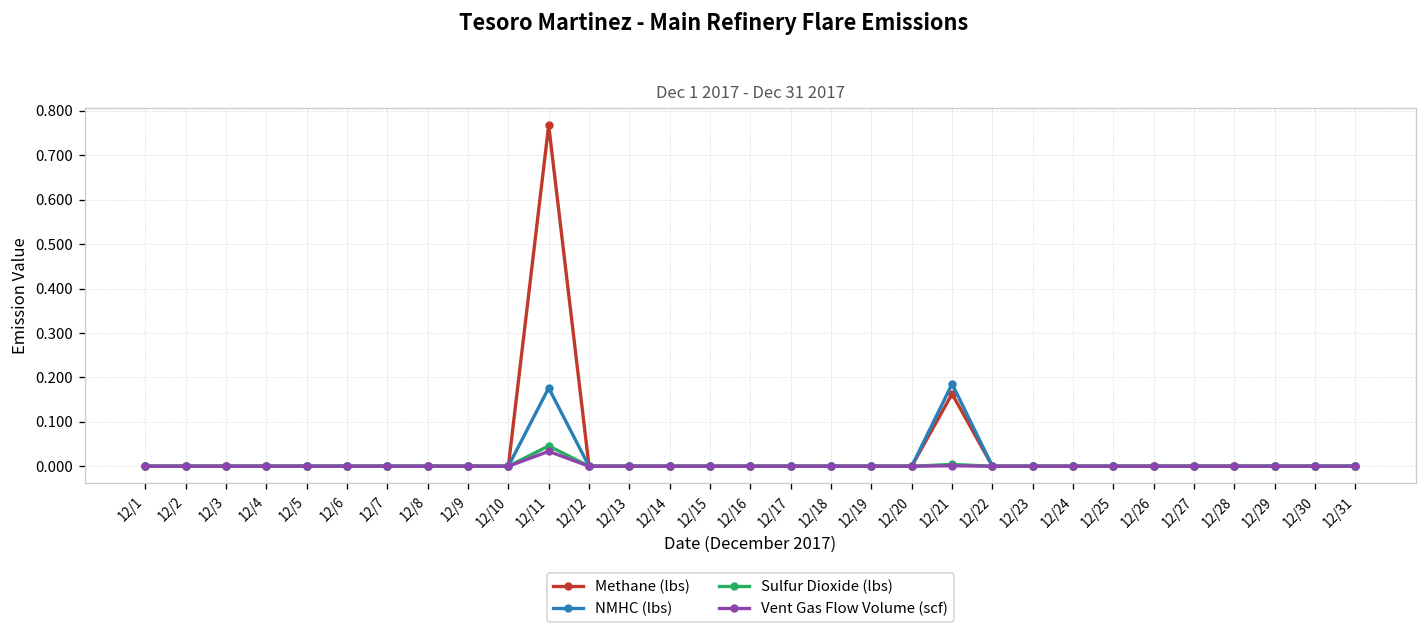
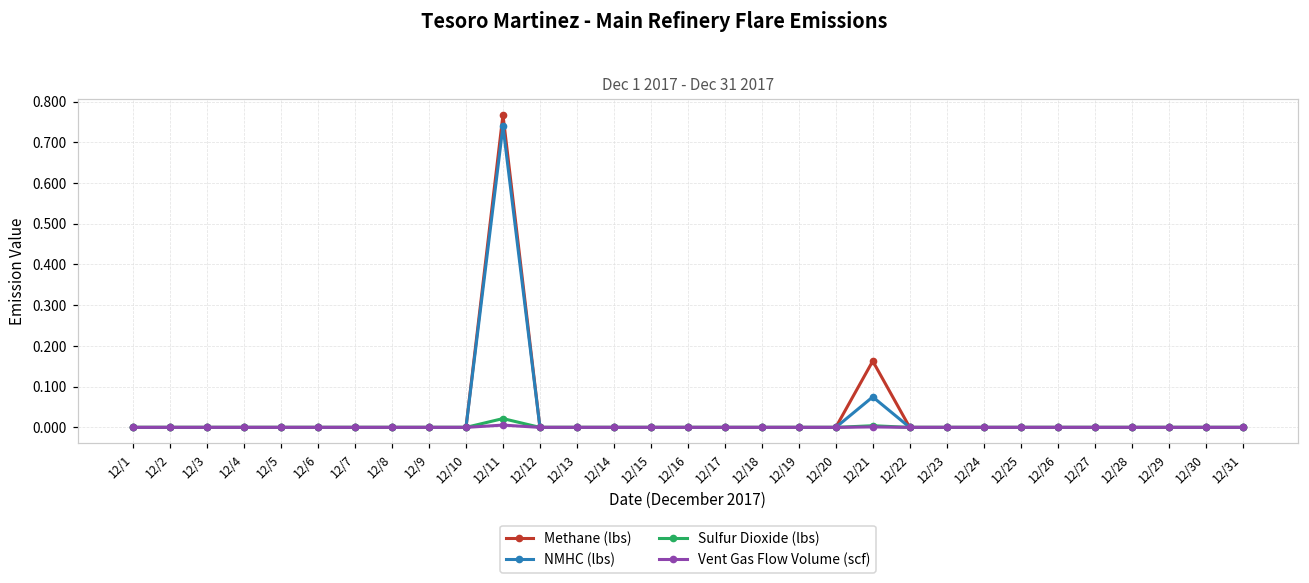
  {
    "Methane (lbs)": {
      "12/11": 0.77,
      "12/21": 0.16
    },
    "NMHC (lbs)": {
-     "12/11": 0.18,
-     "12/21": 0.19
+     "12/11": 0.74,
+     "12/21": 0.07
    },
    "Sulfur Dioxide (lbs)": {
-     "12/11": 0.05
+     "12/11": 0.02
    },
    "Vent Gas Flow Volume (scf)": {
-     "12/11": 0.03
+     "12/11": 0.01
    }
  }
